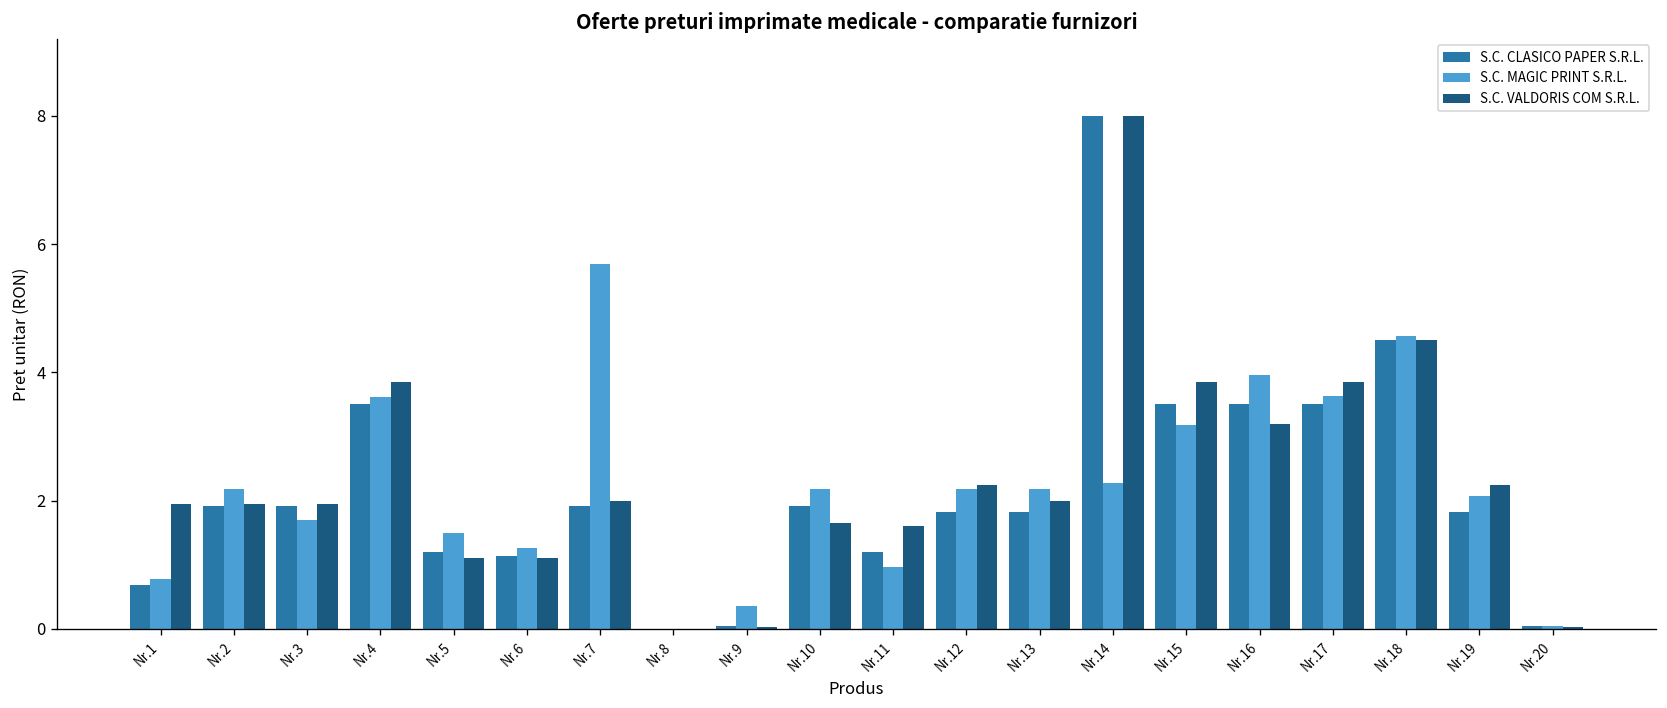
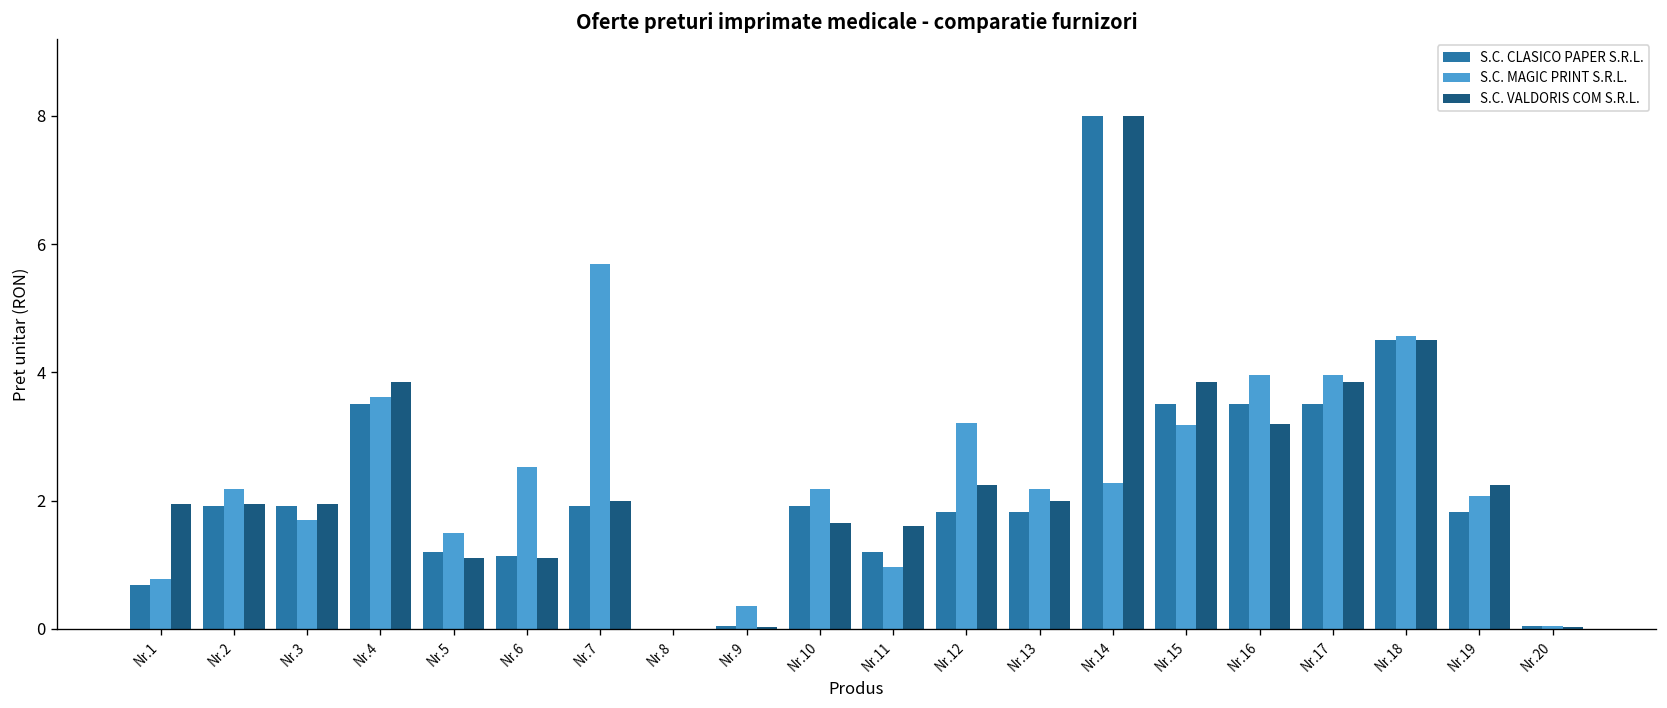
  {
    "S.C. MAGIC PRINT S.R.L.": {
      "Nr.1": 0.8,
      "Nr.2": 2.2,
      "Nr.3": 1.7,
      "Nr.4": 3.6,
      "Nr.5": 1.5,
-     "Nr.6": 1.3,
+     "Nr.6": 2.5,
      "Nr.7": 5.7,
      "Nr.8": 0.0,
      "Nr.9": 0.4,
      "Nr.10": 2.2,
      "Nr.11": 1.0,
-     "Nr.12": 2.2,
+     "Nr.12": 3.2,
      "Nr.13": 2.2,
      "Nr.14": 2.3,
      "Nr.15": 3.2,
      "Nr.16": 4.0,
-     "Nr.17": 3.6,
+     "Nr.17": 4.0,
      "Nr.18": 4.6,
      "Nr.19": 2.1
    }
  }
